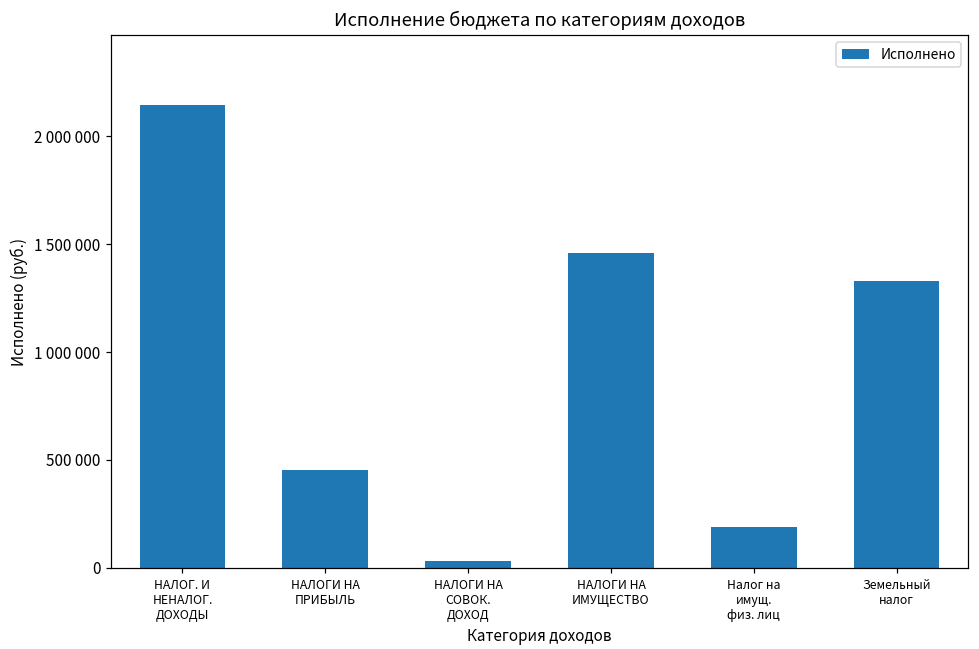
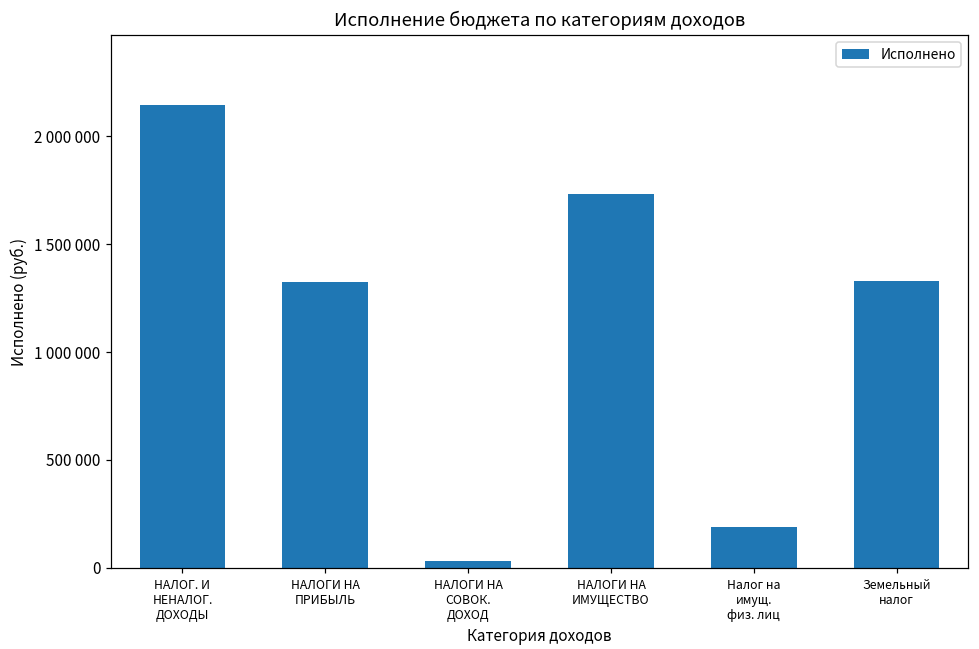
  {
    "НАЛОГ. И НЕНАЛОГ. ДОХОДЫ": 2150000,
-   "НАЛОГИ НА ПРИБЫЛЬ": 450000,
+   "НАЛОГИ НА ПРИБЫЛЬ": 1320000,
    "НАЛОГИ НА СОВОК. ДОХОД": 30000,
-   "НАЛОГИ НА ИМУЩЕСТВО": 1460000,
+   "НАЛОГИ НА ИМУЩЕСТВО": 1730000,
    "Налог на имущ. физ. лиц": 190000,
    "Земельный налог": 1330000
  }
